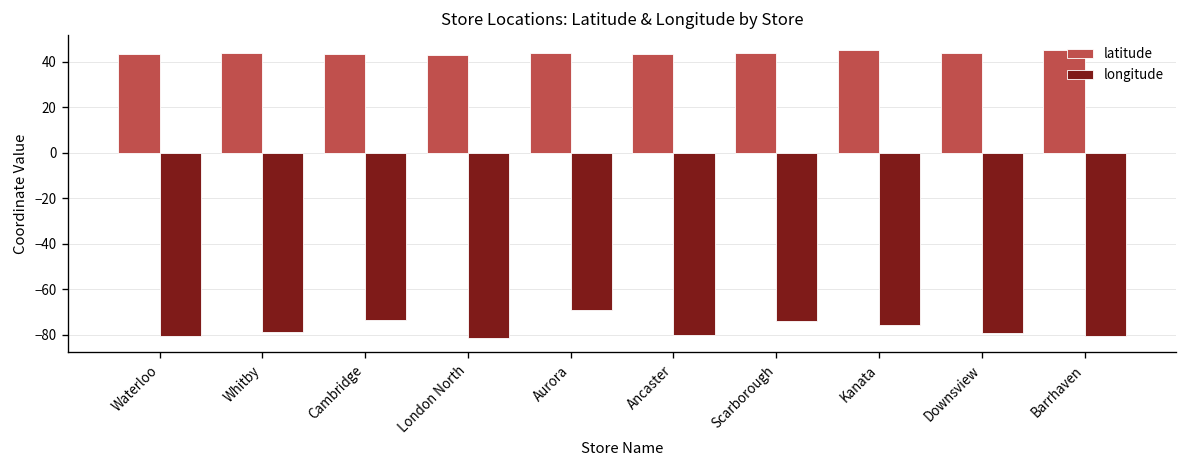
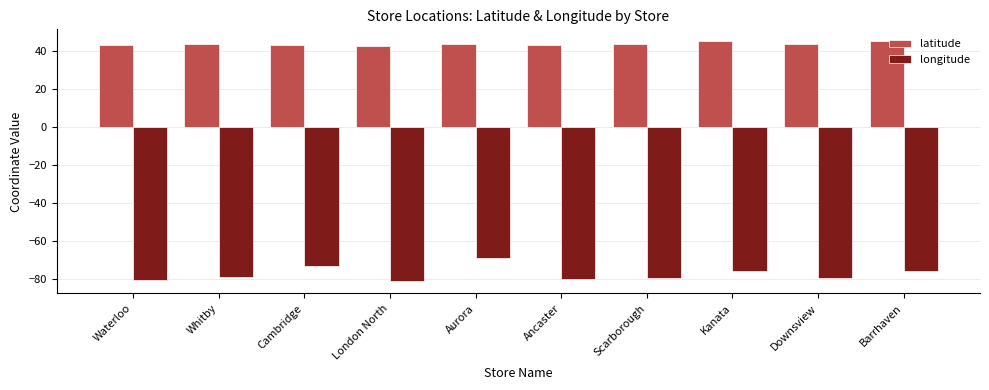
  {
    "latitude": {
      "Waterloo": 43,
      "Whitby": 44,
      "Cambridge": 43,
      "London North": 43,
      "Aurora": 44,
      "Ancaster": 43,
      "Scarborough": 44,
      "Kanata": 45,
      "Downsview": 44,
      "Barrhaven": 45
    },
    "longitude": {
      "Waterloo": -81,
      "Whitby": -79,
      "Cambridge": -73,
      "London North": -81,
      "Aurora": -69,
      "Ancaster": -80,
-     "Scarborough": -74,
+     "Scarborough": -79,
      "Kanata": -76,
      "Downsview": -79,
-     "Barrhaven": -81
+     "Barrhaven": -76
    }
  }
